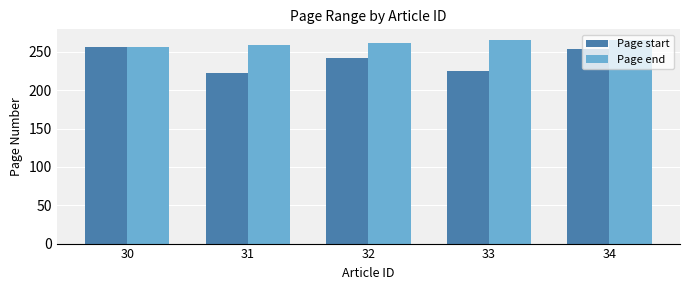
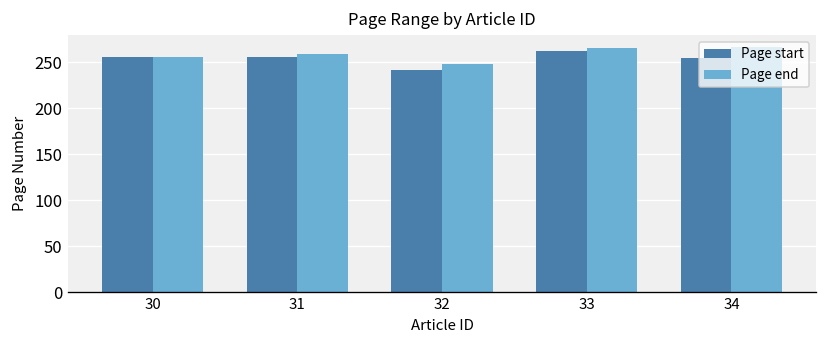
  {
    "Page start": {
      "30": 260,
-     "31": 220,
+     "31": 260,
      "32": 240,
-     "33": 230
+     "33": 260
    },
    "Page end": {
      "30": 260,
      "31": 260,
-     "32": 260,
+     "32": 250,
      "33": 270
    }
  }
